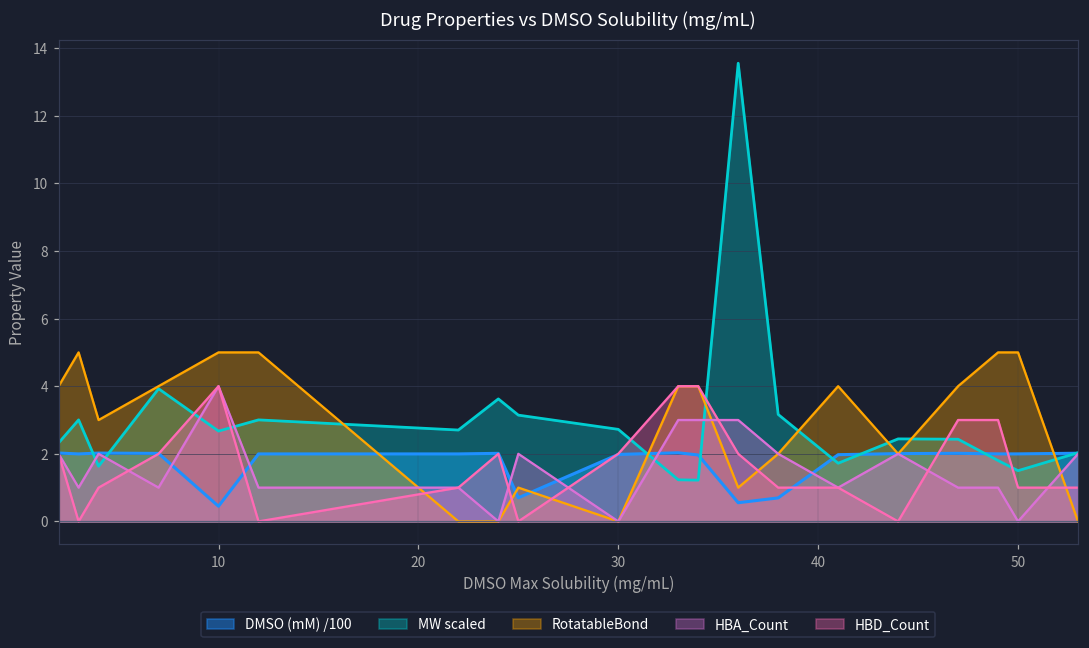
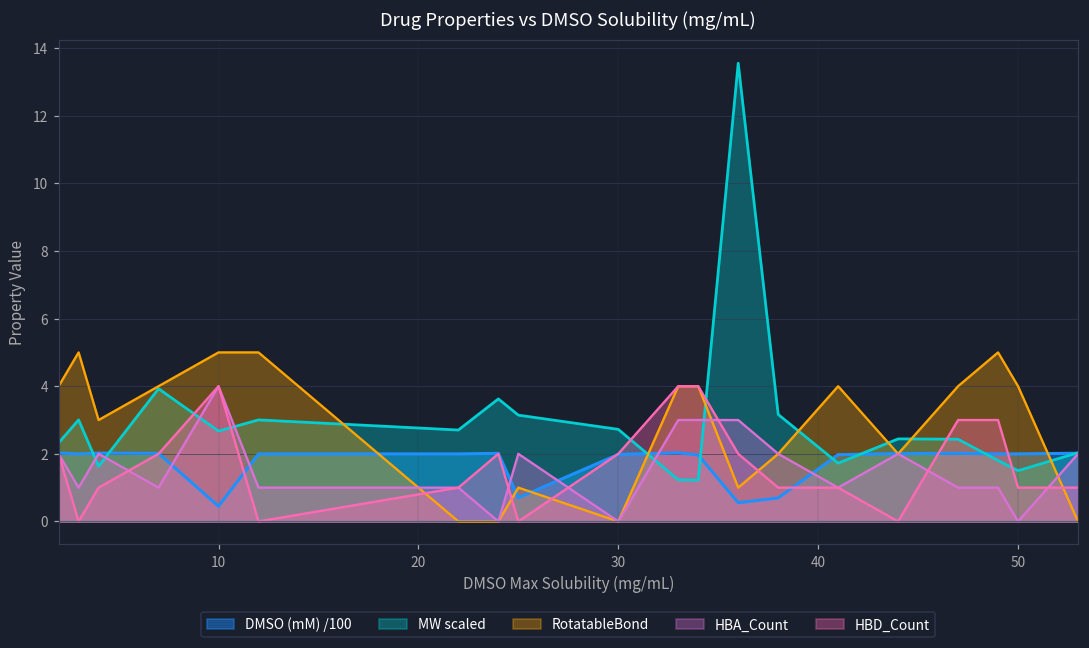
  {
    "RotatableBond": {
      "10": 5,
-     "50": 5
+     "50": 4
    }
  }
